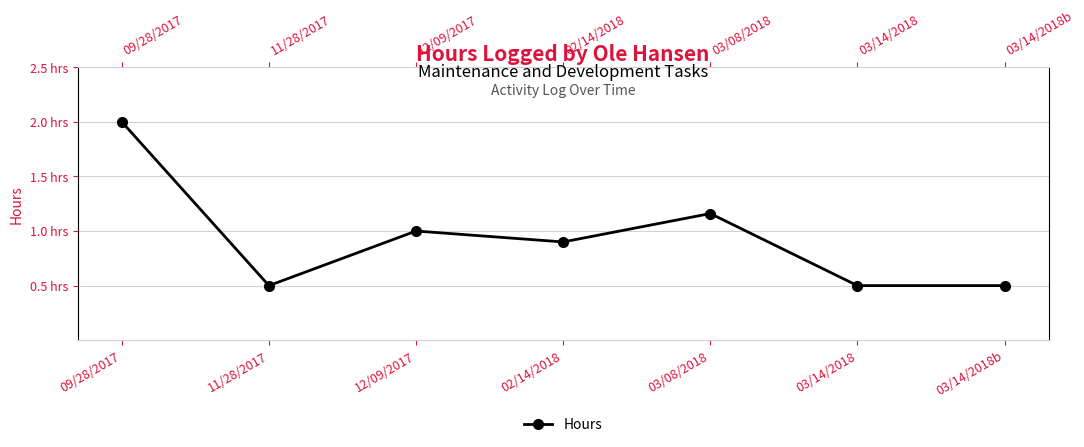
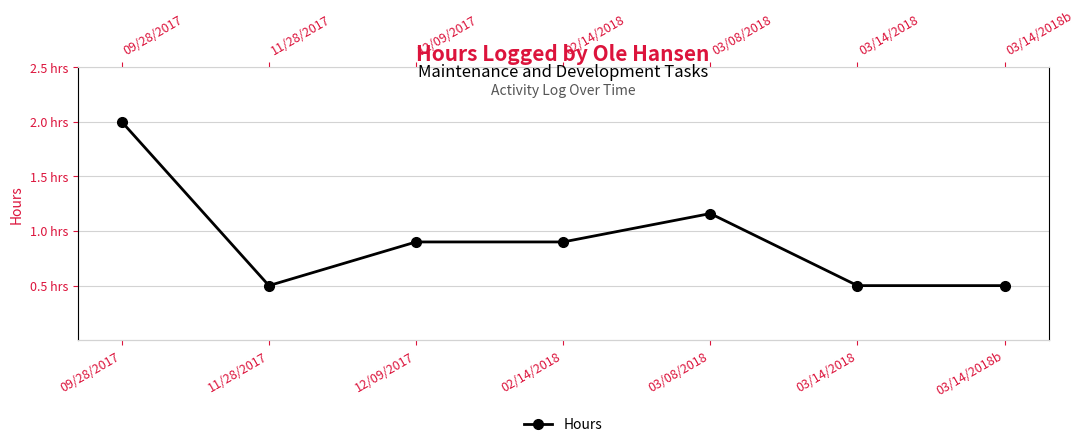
  {
    "09/28/2017": "2.0 hrs",
    "11/28/2017": "0.5 hrs",
-   "12/09/2017": "1.0 hrs",
+   "12/09/2017": "0.9 hrs",
    "02/14/2018": "0.9 hrs",
    "03/08/2018": "1.16 hrs",
    "03/14/2018": "0.5 hrs",
    "03/14/2018b": "0.5 hrs"
  }
